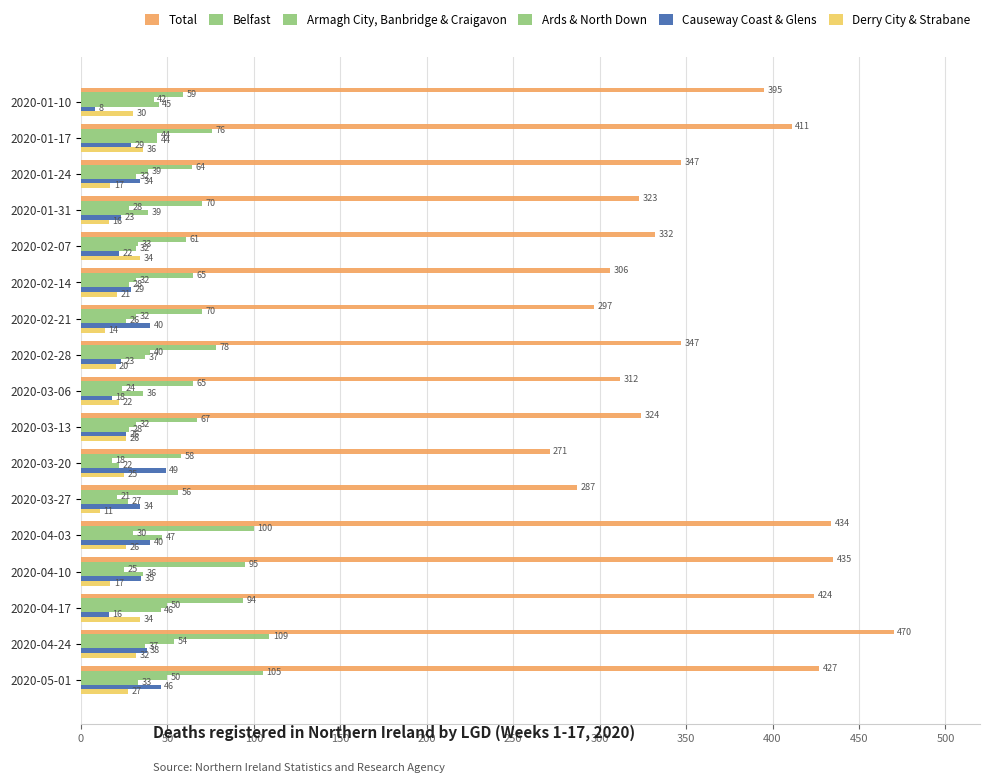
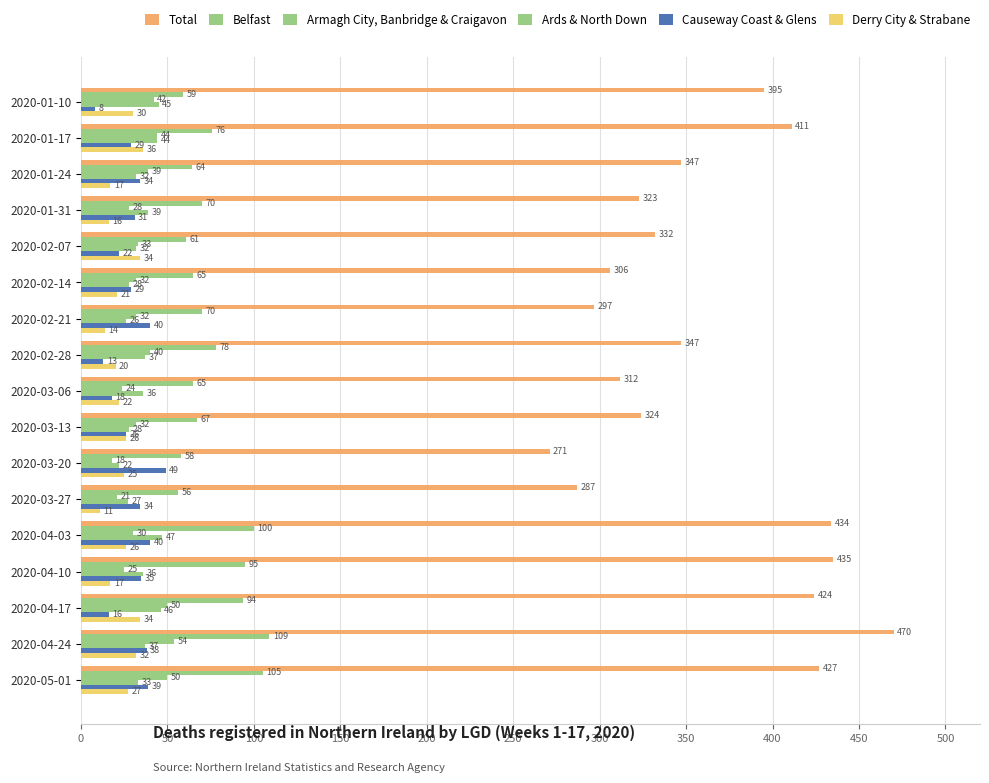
  {
    "Causeway Coast & Glens": {
      "2020-01-10": 8,
      "2020-01-17": 29,
-     "2020-01-31": 23,
+     "2020-01-31": 31,
      "2020-02-07": 22,
      "2020-02-21": 40,
-     "2020-02-28": 23,
+     "2020-02-28": 13,
      "2020-03-06": 18,
      "2020-03-20": 49,
      "2020-03-27": 34,
      "2020-04-03": 40,
      "2020-04-17": 16,
-     "2020-05-01": 46
+     "2020-05-01": 39
    }
  }
